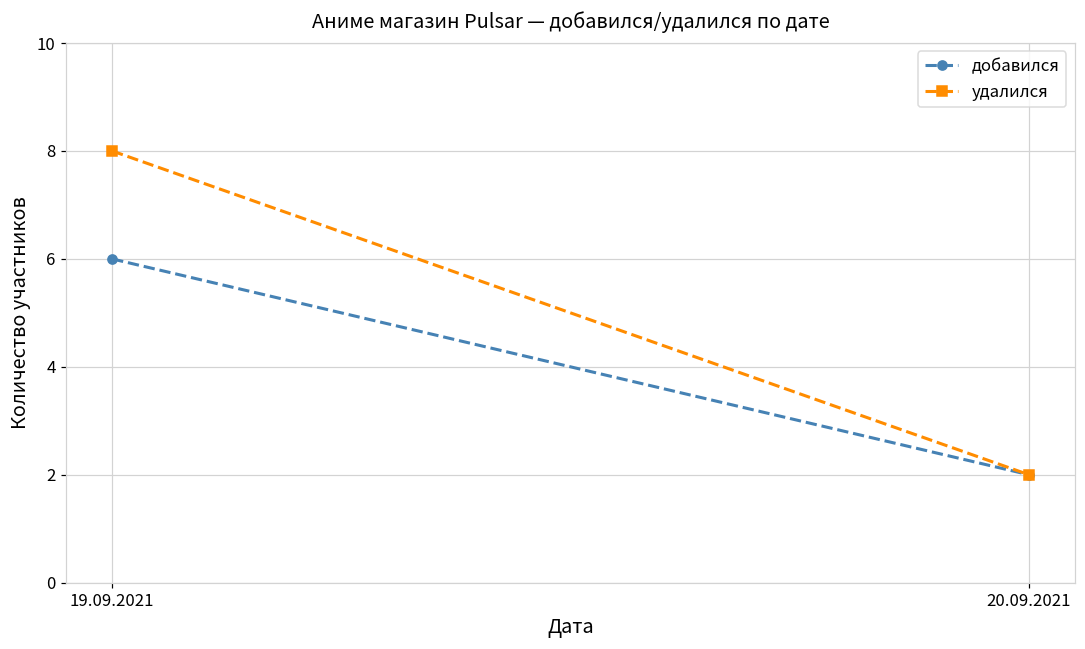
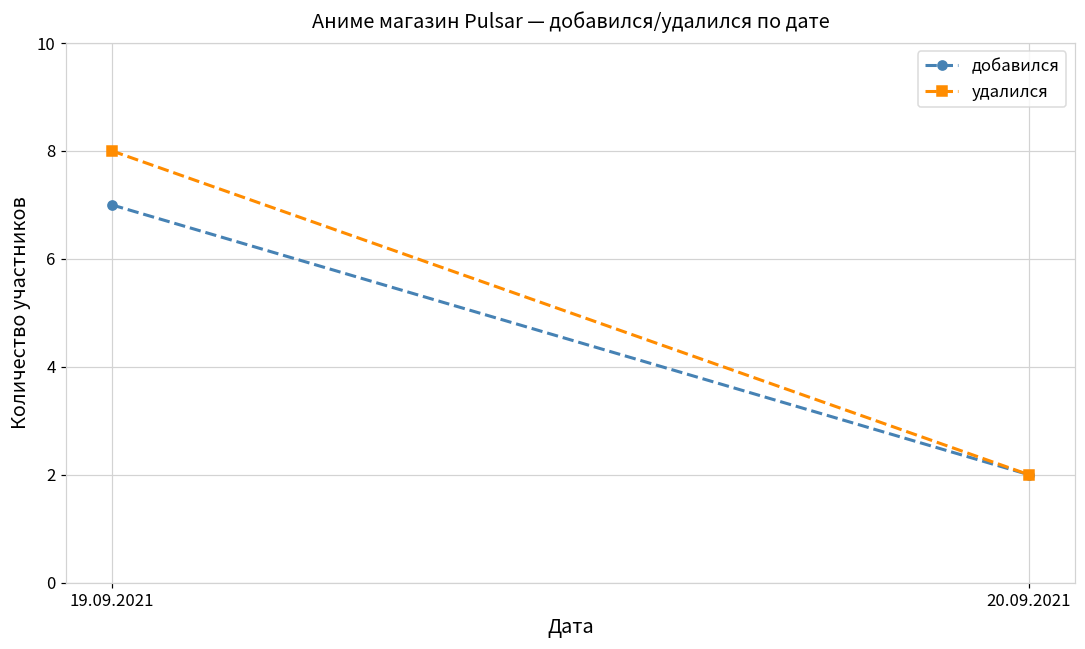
  {
    "добавился": {
-     "19.09.2021": 6
+     "19.09.2021": 7
    },
    "удалился": {
      "19.09.2021": 8
    }
  }
